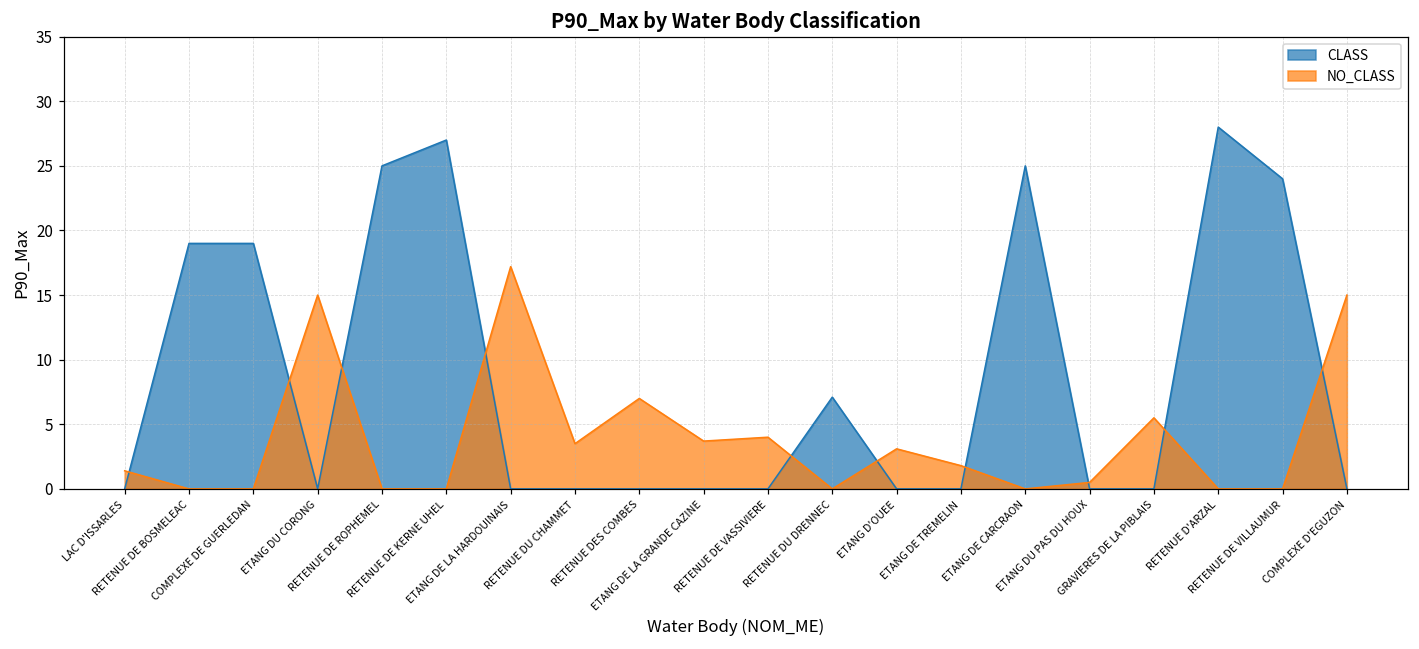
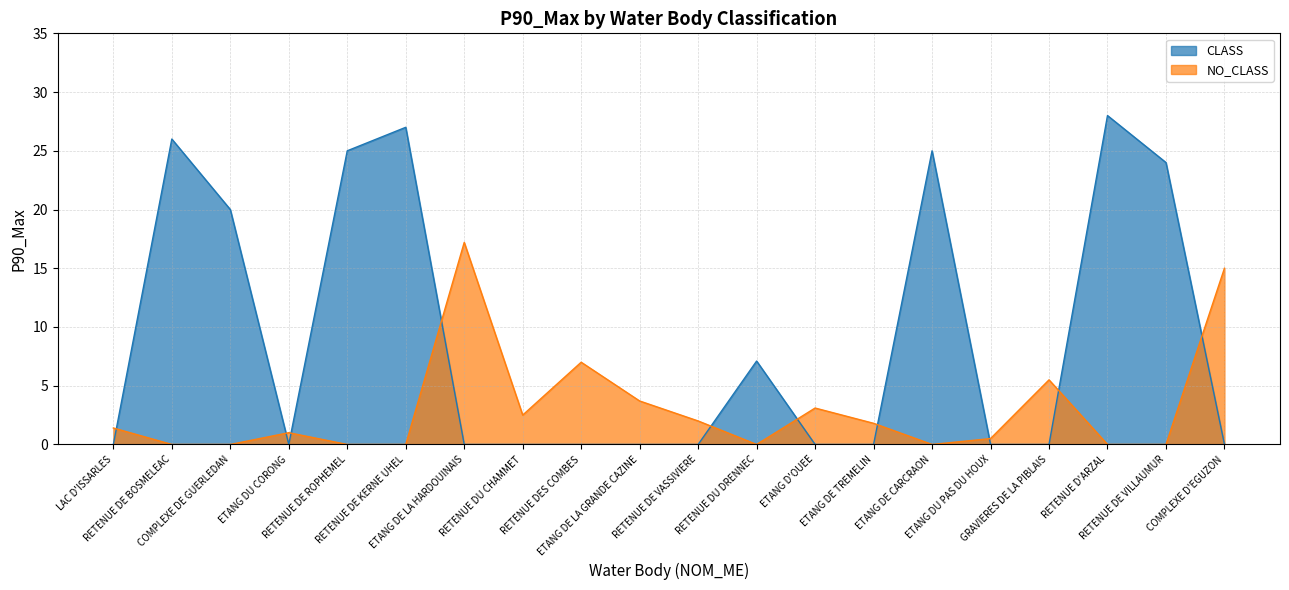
  {
    "CLASS": {
      "LAC D'ISSARLES": 0,
-     "RETENUE DE BOSMELEAC": 19,
-     "COMPLEXE DE GUERLEDAN": 19,
+     "RETENUE DE BOSMELEAC": 26,
+     "COMPLEXE DE GUERLEDAN": 20,
      "ETANG DU CORONG": 0,
      "RETENUE DE ROPHEMEL": 25,
      "RETENUE DE KERNE UHEL": 27,
      "ETANG DE LA HARDOUINAIS": 0,
      "RETENUE DU CHAMMET": 0,
      "RETENUE DES COMBES": 0,
      "ETANG DE LA GRANDE CAZINE": 0,
      "RETENUE DE VASSIVIERE": 0,
      "RETENUE DU DRENNEC": 7,
      "ETANG D'OUEE": 0,
      "ETANG DE TREMELIN": 0,
      "ETANG DE CARCRAON": 25,
      "ETANG DU PAS DU HOUX": 0,
      "GRAVIERES DE LA PIBLAIS": 0,
      "RETENUE D'ARZAL": 28,
      "RETENUE DE VILLAUMUR": 24,
      "COMPLEXE D'EGUZON": 0
    },
    "NO_CLASS": {
      "LAC D'ISSARLES": 1.4,
      "RETENUE DE BOSMELEAC": 0.0,
      "COMPLEXE DE GUERLEDAN": 0.0,
-     "ETANG DU CORONG": 15,
+     "ETANG DU CORONG": 1,
      "RETENUE DE ROPHEMEL": 0.0,
      "RETENUE DE KERNE UHEL": 0.0,
      "ETANG DE LA HARDOUINAIS": 17.2,
-     "RETENUE DU CHAMMET": 3.5,
+     "RETENUE DU CHAMMET": 2.5,
      "RETENUE DES COMBES": 7.0,
      "ETANG DE LA GRANDE CAZINE": 3.7,
-     "RETENUE DE VASSIVIERE": 4,
+     "RETENUE DE VASSIVIERE": 2,
      "RETENUE DU DRENNEC": 0.0,
      "ETANG D'OUEE": 3.1,
      "ETANG DE TREMELIN": 1.8,
      "ETANG DE CARCRAON": 0.0,
      "ETANG DU PAS DU HOUX": 0.5,
      "GRAVIERES DE LA PIBLAIS": 5.5,
      "RETENUE D'ARZAL": 0.0,
      "RETENUE DE VILLAUMUR": 0.0,
      "COMPLEXE D'EGUZON": 15.0
    }
  }
